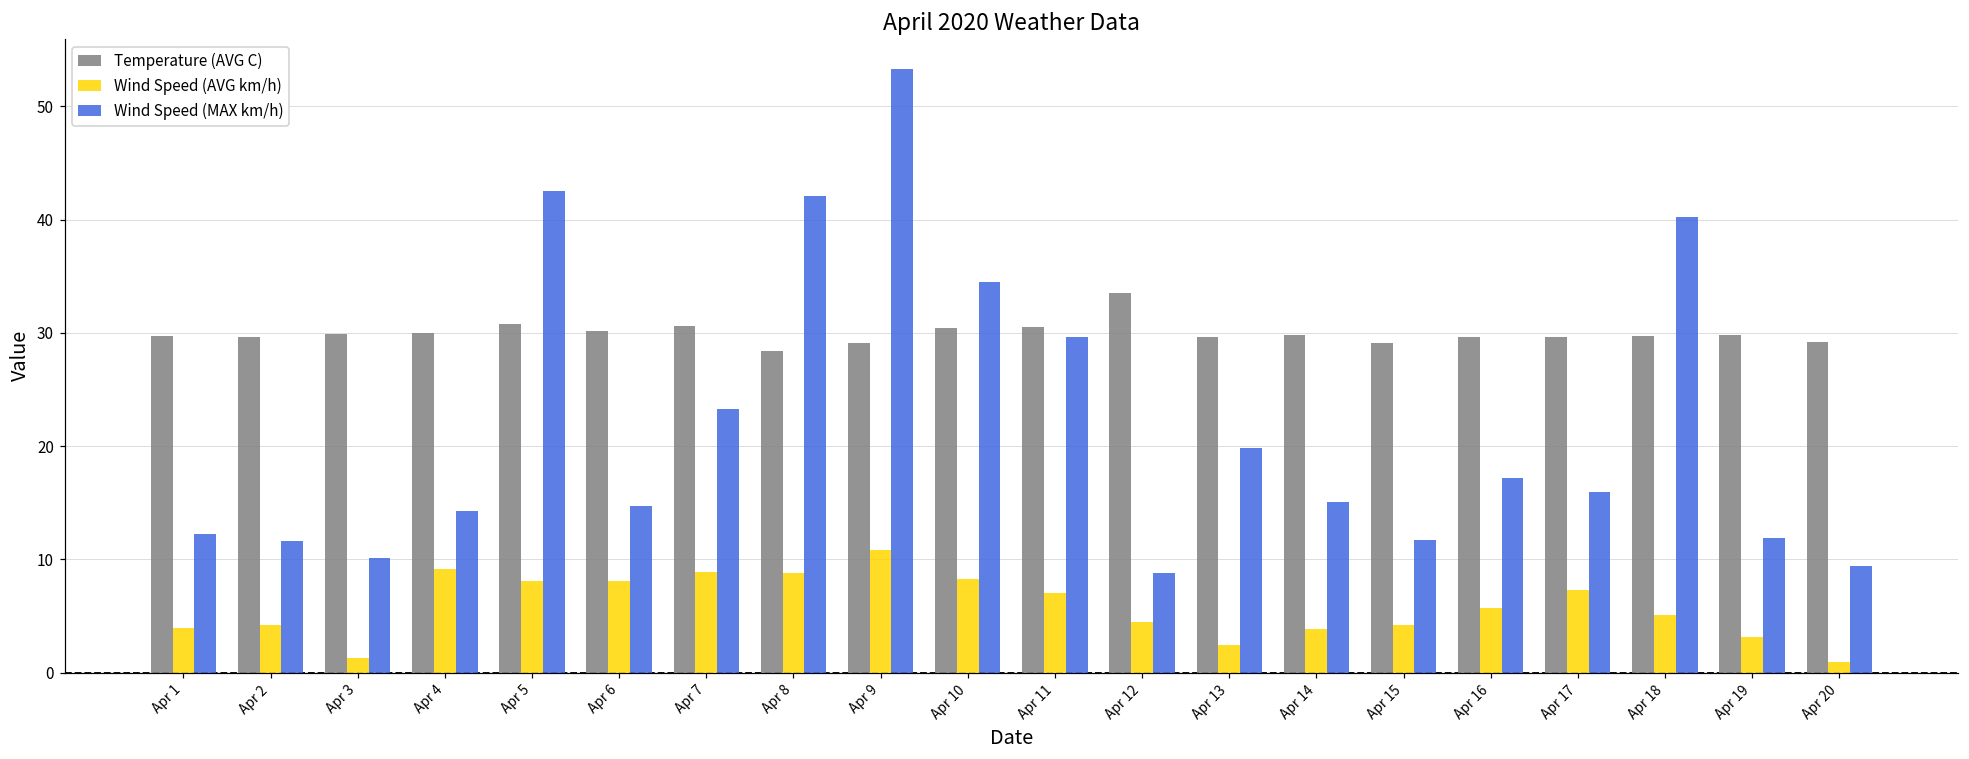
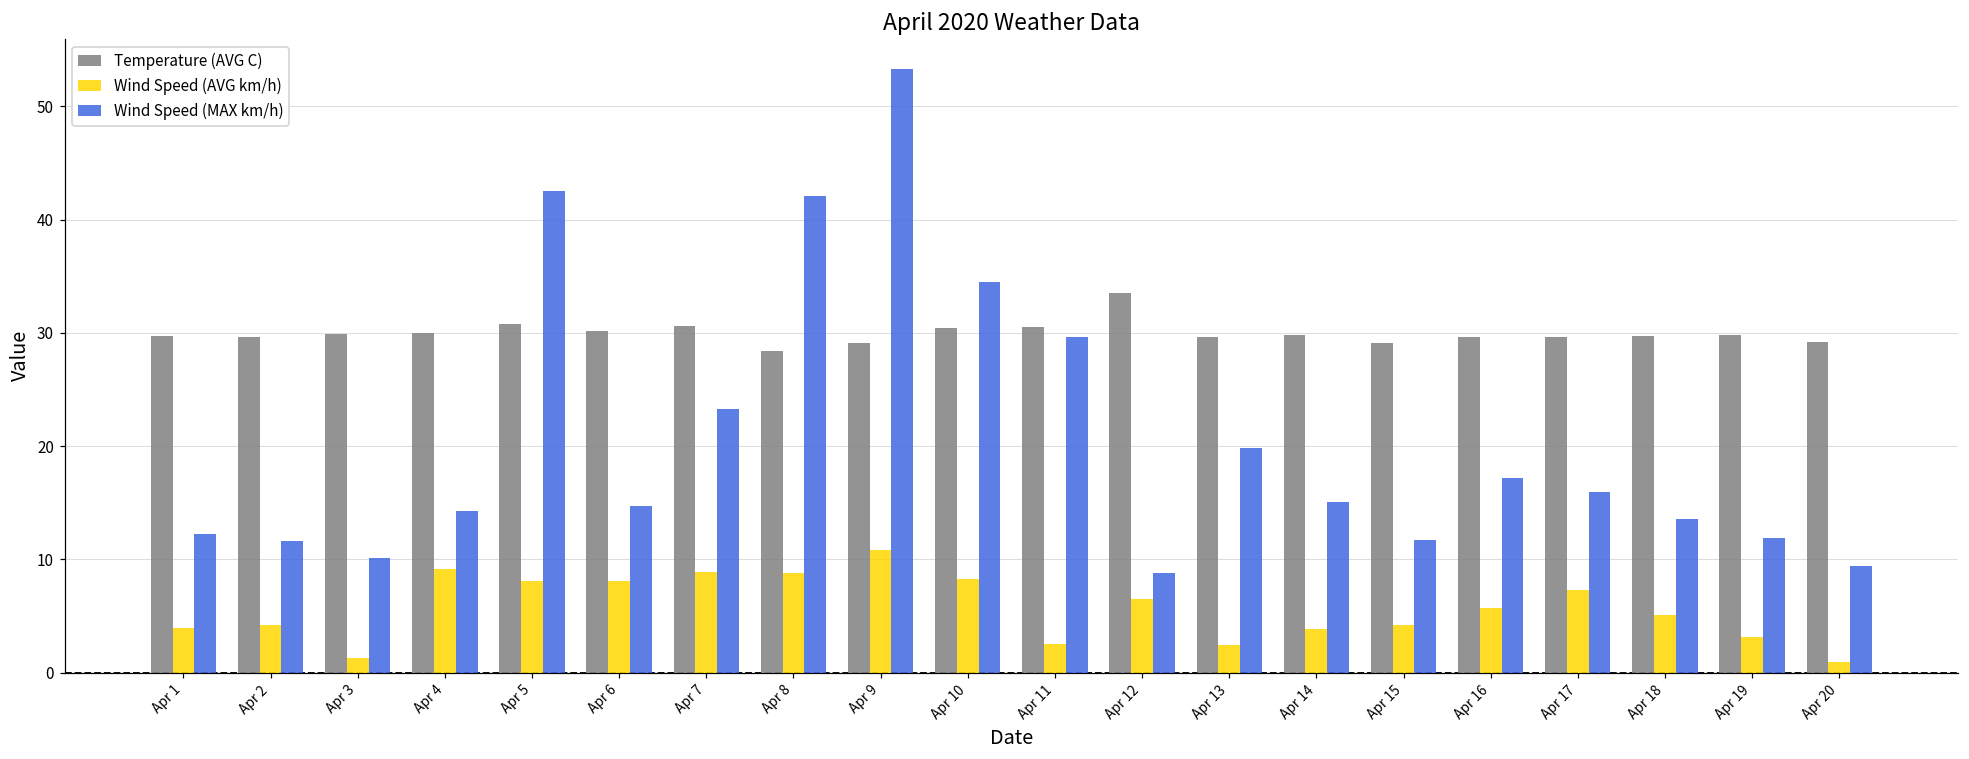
  {
    "Temperature (AVG C)": {
      "Apr 1": 29.7,
      "Apr 2": 29.6,
      "Apr 3": 29.9,
      "Apr 4": 30.0,
      "Apr 5": 30.8,
      "Apr 6": 30.2,
      "Apr 7": 30.6,
      "Apr 8": 28.4,
      "Apr 9": 29.1,
      "Apr 10": 30.4,
      "Apr 11": 30.5,
      "Apr 12": 33.5,
      "Apr 13": 29.6,
      "Apr 14": 29.8,
      "Apr 15": 29.1,
      "Apr 16": 29.6,
      "Apr 17": 29.6,
      "Apr 18": 29.7,
      "Apr 19": 29.8,
      "Apr 20": 29.2
    },
    "Wind Speed (AVG km/h)": {
      "Apr 1": 3.9,
      "Apr 2": 4.2,
      "Apr 3": 1.3,
      "Apr 4": 9.1,
      "Apr 5": 8.1,
      "Apr 6": 8.1,
      "Apr 7": 8.9,
      "Apr 8": 8.8,
      "Apr 9": 10.8,
      "Apr 10": 8.3,
-     "Apr 11": 7.0,
-     "Apr 12": 4.5,
+     "Apr 11": 2.5,
+     "Apr 12": 6.5,
      "Apr 13": 2.4,
      "Apr 14": 3.8,
      "Apr 15": 4.2,
      "Apr 16": 5.7,
      "Apr 17": 7.3,
      "Apr 18": 5.1,
      "Apr 19": 3.1,
      "Apr 20": 0.9
    },
    "Wind Speed (MAX km/h)": {
      "Apr 1": 12.2,
      "Apr 2": 11.6,
      "Apr 3": 10.1,
      "Apr 4": 14.3,
      "Apr 5": 42.5,
      "Apr 6": 14.7,
      "Apr 7": 23.3,
      "Apr 8": 42.1,
      "Apr 9": 53.3,
      "Apr 10": 34.5,
      "Apr 11": 29.6,
      "Apr 12": 8.8,
      "Apr 13": 19.8,
      "Apr 14": 15.1,
      "Apr 15": 11.7,
      "Apr 16": 17.2,
      "Apr 17": 15.9,
-     "Apr 18": 40.2,
+     "Apr 18": 13.6,
      "Apr 19": 11.9,
      "Apr 20": 9.4
    }
  }
